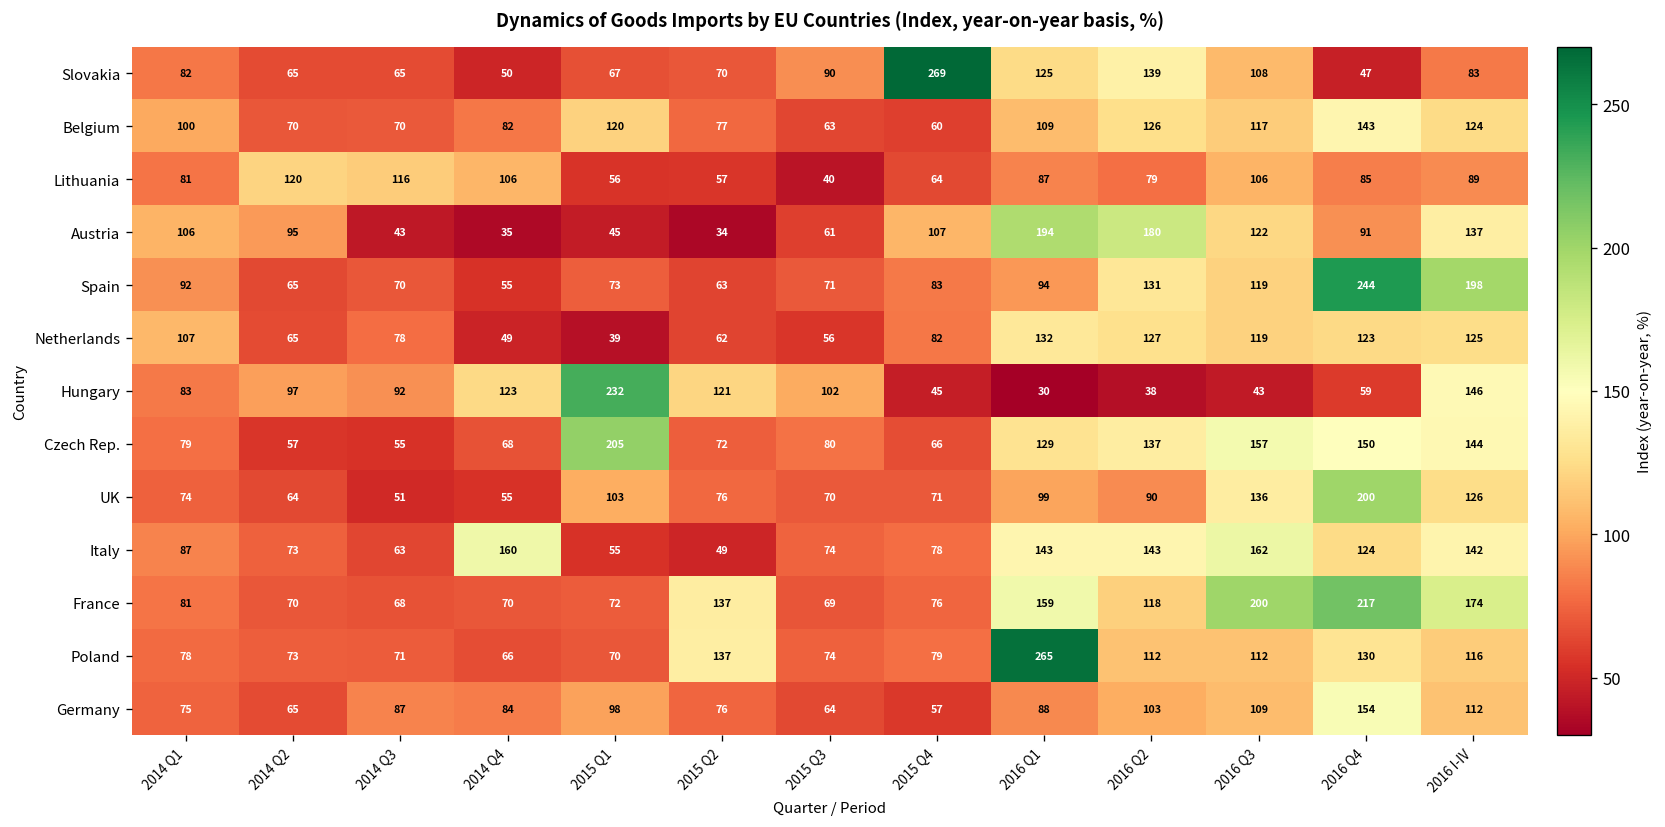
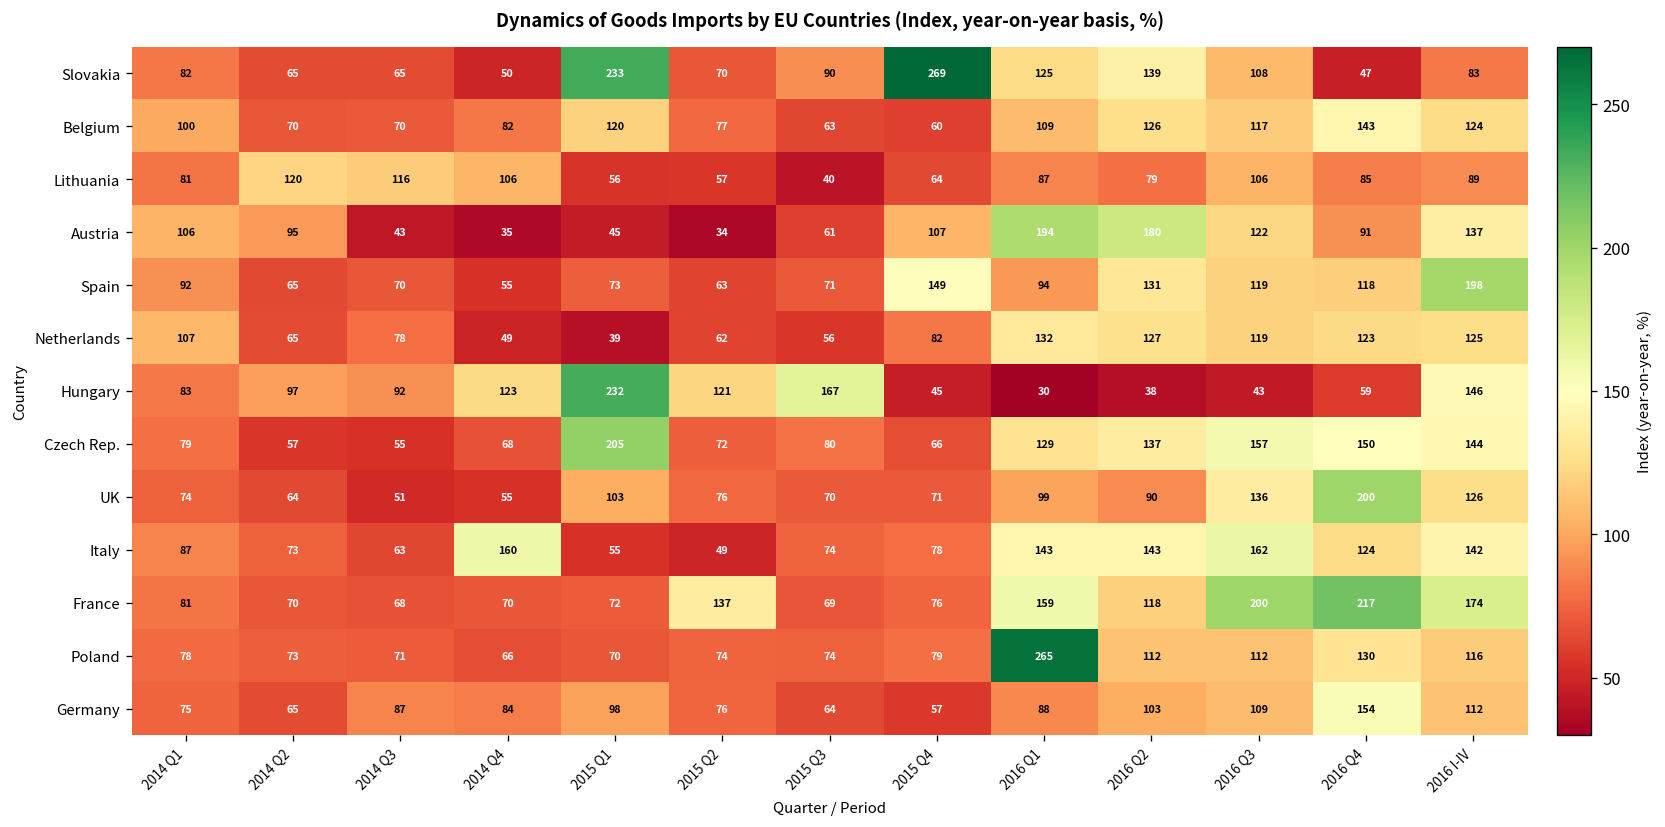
  {
    "Slovakia": {
      "2014 Q1": 82,
      "2014 Q2": 65,
      "2014 Q3": 65,
      "2014 Q4": 50,
-     "2015 Q1": 67,
+     "2015 Q1": 233,
      "2015 Q2": 70,
      "2015 Q3": 90,
      "2015 Q4": 269,
      "2016 Q1": 125,
      "2016 Q2": 139,
      "2016 Q3": 108,
      "2016 Q4": 47,
      "2016 I-IV": 83
    },
    "Belgium": {
      "2014 Q1": 100,
      "2014 Q2": 70,
      "2014 Q3": 70,
      "2014 Q4": 82,
      "2015 Q1": 120,
      "2015 Q2": 77,
      "2015 Q3": 63,
      "2015 Q4": 60,
      "2016 Q1": 109,
      "2016 Q2": 126,
      "2016 Q3": 117,
      "2016 Q4": 143,
      "2016 I-IV": 124
    },
    "Lithuania": {
      "2014 Q1": 81,
      "2014 Q2": 120,
      "2014 Q3": 116,
      "2014 Q4": 106,
      "2015 Q1": 56,
      "2015 Q2": 57,
      "2015 Q3": 40,
      "2015 Q4": 64,
      "2016 Q1": 87,
      "2016 Q2": 79,
      "2016 Q3": 106,
      "2016 Q4": 85,
      "2016 I-IV": 89
    },
    "Austria": {
      "2014 Q1": 106,
      "2014 Q2": 95,
      "2014 Q3": 43,
      "2014 Q4": 35,
      "2015 Q1": 45,
      "2015 Q2": 34,
      "2015 Q3": 61,
      "2015 Q4": 107,
      "2016 Q1": 194,
      "2016 Q2": 180,
      "2016 Q3": 122,
      "2016 Q4": 91,
      "2016 I-IV": 137
    },
    "Spain": {
      "2014 Q1": 92,
      "2014 Q2": 65,
      "2014 Q3": 70,
      "2014 Q4": 55,
      "2015 Q1": 73,
      "2015 Q2": 63,
      "2015 Q3": 71,
-     "2015 Q4": 83,
+     "2015 Q4": 149,
      "2016 Q1": 94,
      "2016 Q2": 131,
      "2016 Q3": 119,
-     "2016 Q4": 244,
+     "2016 Q4": 118,
      "2016 I-IV": 198
    },
    "Netherlands": {
      "2014 Q1": 107,
      "2014 Q2": 65,
      "2014 Q3": 78,
      "2014 Q4": 49,
      "2015 Q1": 39,
      "2015 Q2": 62,
      "2015 Q3": 56,
      "2015 Q4": 82,
      "2016 Q1": 132,
      "2016 Q2": 127,
      "2016 Q3": 119,
      "2016 Q4": 123,
      "2016 I-IV": 125
    },
    "Hungary": {
      "2014 Q1": 83,
      "2014 Q2": 97,
      "2014 Q3": 92,
      "2014 Q4": 123,
      "2015 Q1": 232,
      "2015 Q2": 121,
-     "2015 Q3": 102,
+     "2015 Q3": 167,
      "2015 Q4": 45,
      "2016 Q1": 30,
      "2016 Q2": 38,
      "2016 Q3": 43,
      "2016 Q4": 59,
      "2016 I-IV": 146
    },
    "Czech Rep.": {
      "2014 Q1": 79,
      "2014 Q2": 57,
      "2014 Q3": 55,
      "2014 Q4": 68,
      "2015 Q1": 205,
      "2015 Q2": 72,
      "2015 Q3": 80,
      "2015 Q4": 66,
      "2016 Q1": 129,
      "2016 Q2": 137,
      "2016 Q3": 157,
      "2016 Q4": 150,
      "2016 I-IV": 144
    },
    "UK": {
      "2014 Q1": 74,
      "2014 Q2": 64,
      "2014 Q3": 51,
      "2014 Q4": 55,
      "2015 Q1": 103,
      "2015 Q2": 76,
      "2015 Q3": 70,
      "2015 Q4": 71,
      "2016 Q1": 99,
      "2016 Q2": 90,
      "2016 Q3": 136,
      "2016 Q4": 200,
      "2016 I-IV": 126
    },
    "Italy": {
      "2014 Q1": 87,
      "2014 Q2": 73,
      "2014 Q3": 63,
      "2014 Q4": 160,
      "2015 Q1": 55,
      "2015 Q2": 49,
      "2015 Q3": 74,
      "2015 Q4": 78,
      "2016 Q1": 143,
      "2016 Q2": 143,
      "2016 Q3": 162,
      "2016 Q4": 124,
      "2016 I-IV": 142
    },
    "France": {
      "2014 Q1": 81,
      "2014 Q2": 70,
      "2014 Q3": 68,
      "2014 Q4": 70,
      "2015 Q1": 72,
      "2015 Q2": 137,
      "2015 Q3": 69,
      "2015 Q4": 76,
      "2016 Q1": 159,
      "2016 Q2": 118,
      "2016 Q3": 200,
      "2016 Q4": 217,
      "2016 I-IV": 174
    },
    "Poland": {
      "2014 Q1": 78,
      "2014 Q2": 73,
      "2014 Q3": 71,
      "2014 Q4": 66,
      "2015 Q1": 70,
-     "2015 Q2": 137,
+     "2015 Q2": 74,
      "2015 Q3": 74,
      "2015 Q4": 79,
      "2016 Q1": 265,
      "2016 Q2": 112,
      "2016 Q3": 112,
      "2016 Q4": 130,
      "2016 I-IV": 116
    },
    "Germany": {
      "2014 Q1": 75,
      "2014 Q2": 65,
      "2014 Q3": 87,
      "2014 Q4": 84,
      "2015 Q1": 98,
      "2015 Q2": 76,
      "2015 Q3": 64,
      "2015 Q4": 57,
      "2016 Q1": 88,
      "2016 Q2": 103,
      "2016 Q3": 109,
      "2016 Q4": 154,
      "2016 I-IV": 112
    }
  }
